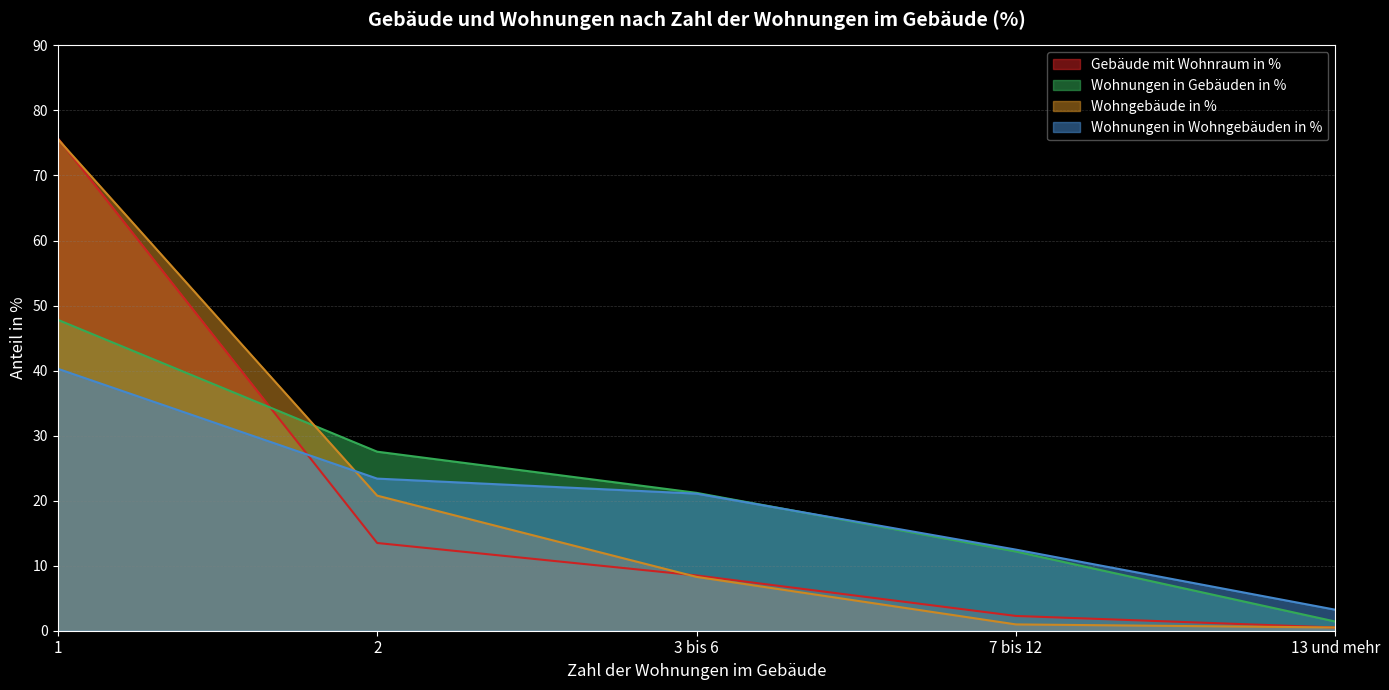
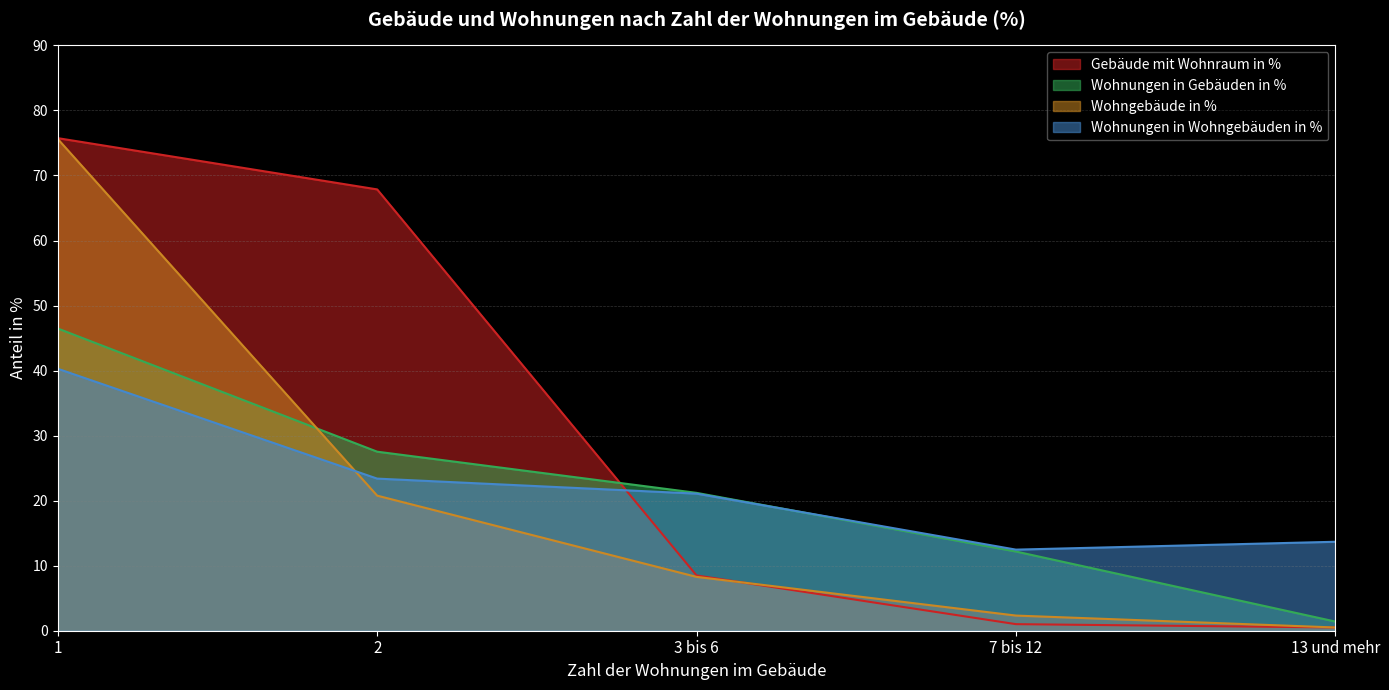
  {
    "Gebäude mit Wohnraum in %": {
-     "2": 13,
-     "7 bis 12": 2
+     "2": 68,
+     "7 bis 12": 1
    },
    "Wohnungen in Gebäuden in %": {
-     "1": 48,
+     "1": 46,
      "2": 28,
      "13 und mehr": 1
    },
    "Wohngebäude in %": {
      "2": 21,
-     "7 bis 12": 1
+     "7 bis 12": 2
    },
    "Wohnungen in Wohngebäuden in %": {
      "1": 40,
      "2": 23,
-     "13 und mehr": 3
+     "13 und mehr": 14
    }
  }
